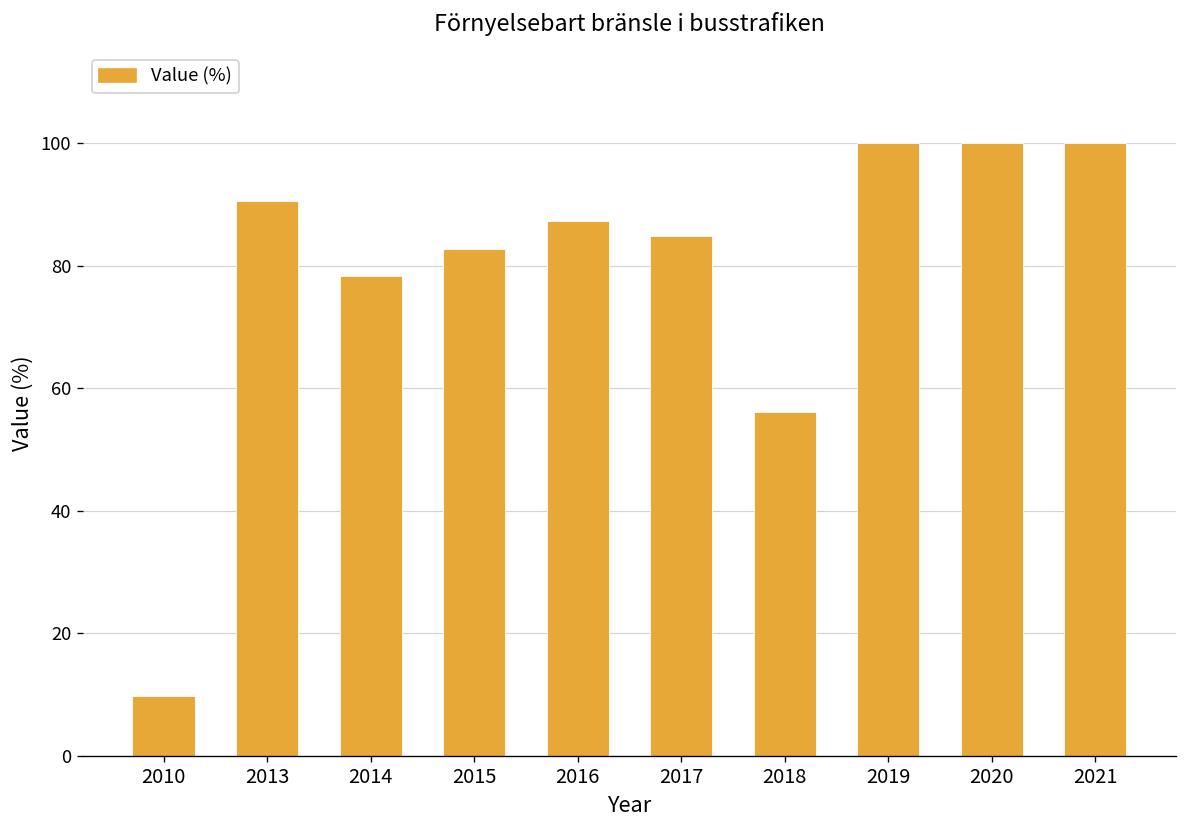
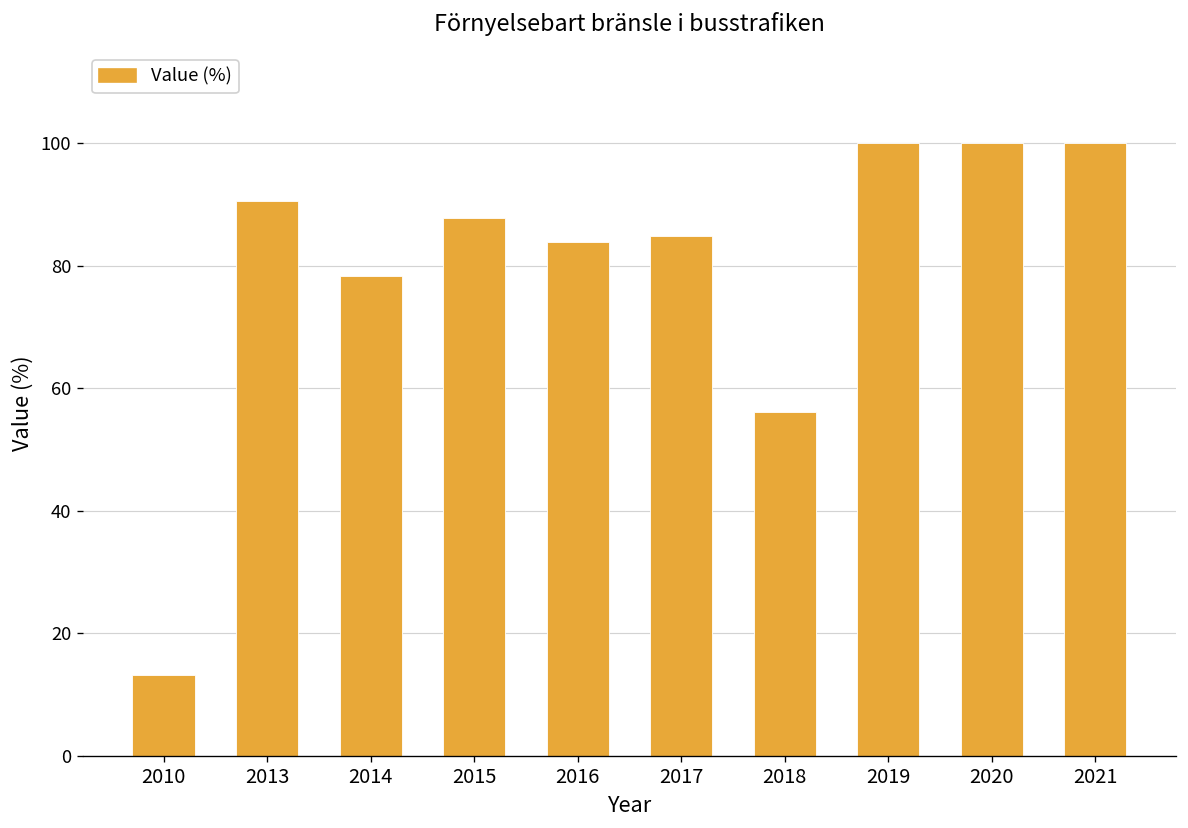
  {
-   "2010": 10,
+   "2010": 13,
    "2013": 91,
    "2014": 78,
-   "2015": 83,
-   "2016": 87,
+   "2015": 88,
+   "2016": 84,
    "2017": 85,
    "2018": 56,
    "2019": 100,
    "2020": 100,
    "2021": 100
  }
